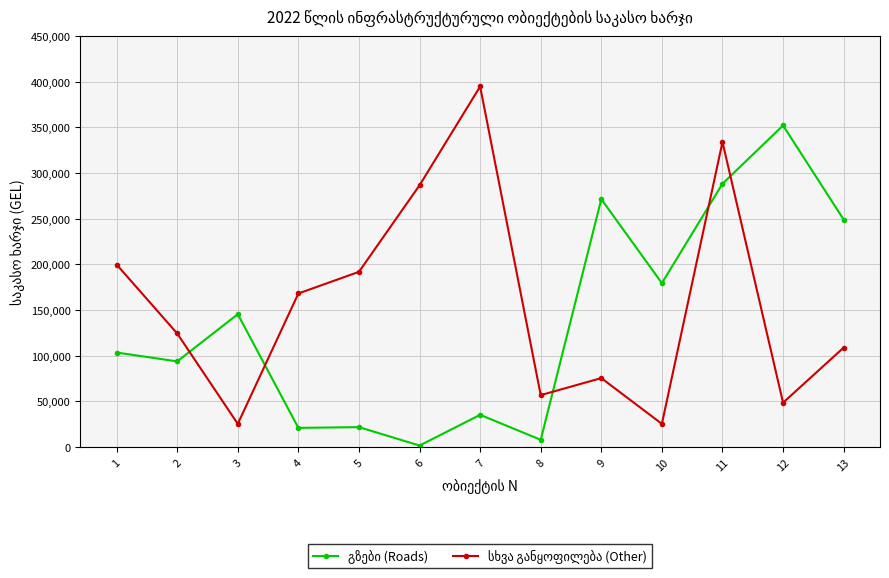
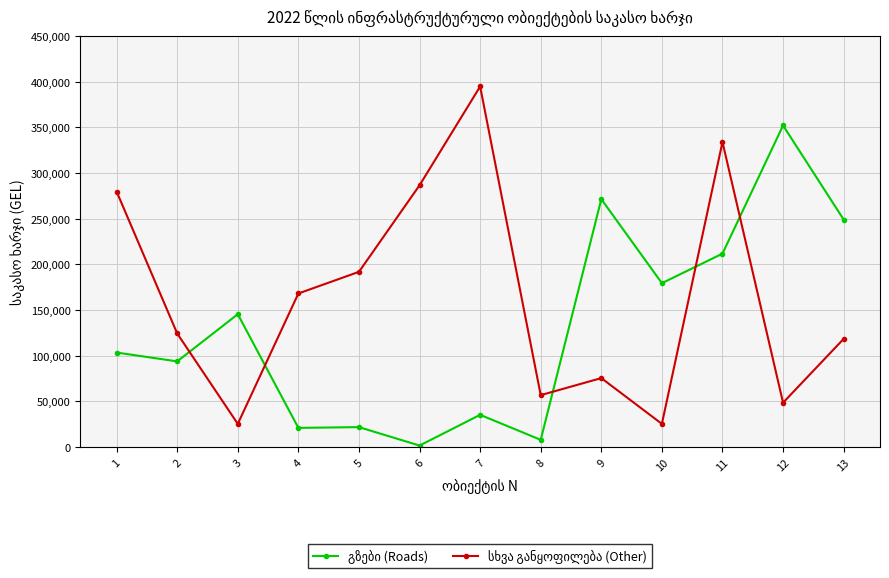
  {
    "გზები (Roads)": {
      "1": "100,000",
      "2": "90,000",
      "3": "150,000",
      "4": "20,000",
      "5": "20,000",
      "6": "0",
      "7": "40,000",
      "8": "10,000",
      "9": "270,000",
      "10": "180,000",
-     "11": "290,000",
+     "11": "210,000",
      "12": "350,000",
      "13": "250,000"
    },
    "სხვა განყოფილება (Other)": {
-     "1": "200,000",
+     "1": "280,000",
      "2": "120,000",
      "3": "30,000",
      "4": "170,000",
      "5": "190,000",
      "6": "290,000",
      "7": "390,000",
      "8": "60,000",
      "9": "80,000",
      "10": "30,000",
      "11": "330,000",
      "12": "50,000",
-     "13": "110,000"
+     "13": "120,000"
    }
  }
